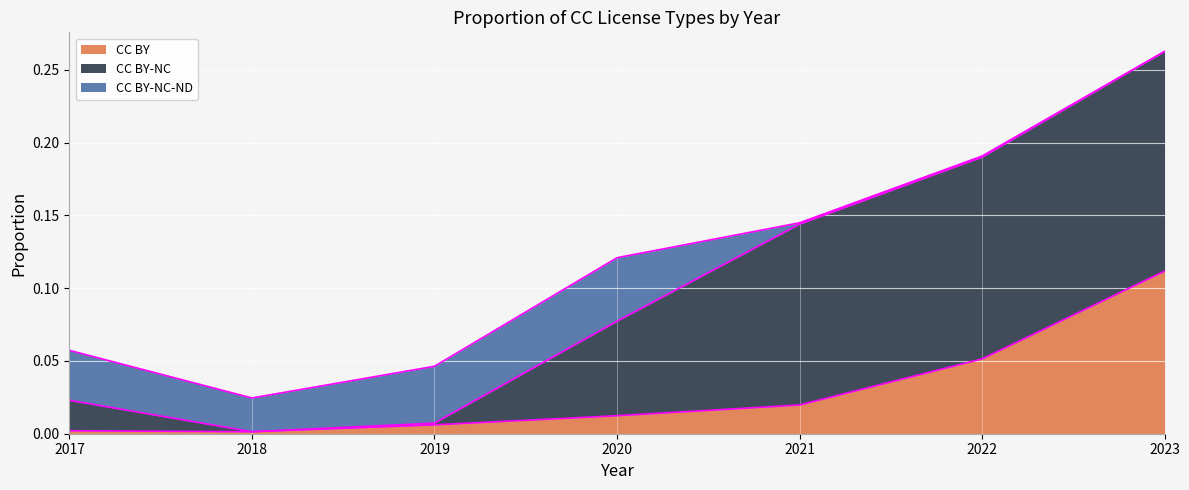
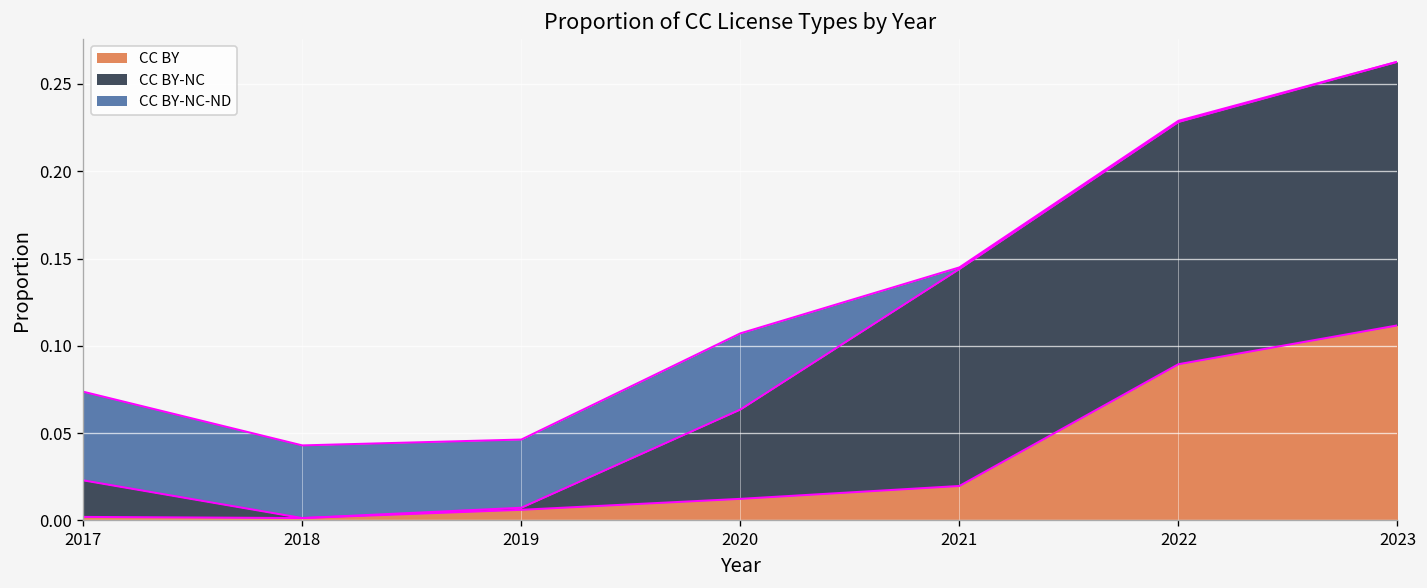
  {
    "CC BY": {
      "2017": 0.002,
      "2020": 0.012,
      "2021": 0.020,
-     "2022": 0.051,
+     "2022": 0.089,
      "2023": 0.112
    },
    "CC BY-NC": {
      "2017": 0.021,
-     "2020": 0.065
+     "2020": 0.051
    },
    "CC BY-NC-ND": {
-     "2017": 0.034,
-     "2018": 0.023,
+     "2017": 0.051,
+     "2018": 0.042,
      "2019": 0.039,
      "2020": 0.044
    }
  }
